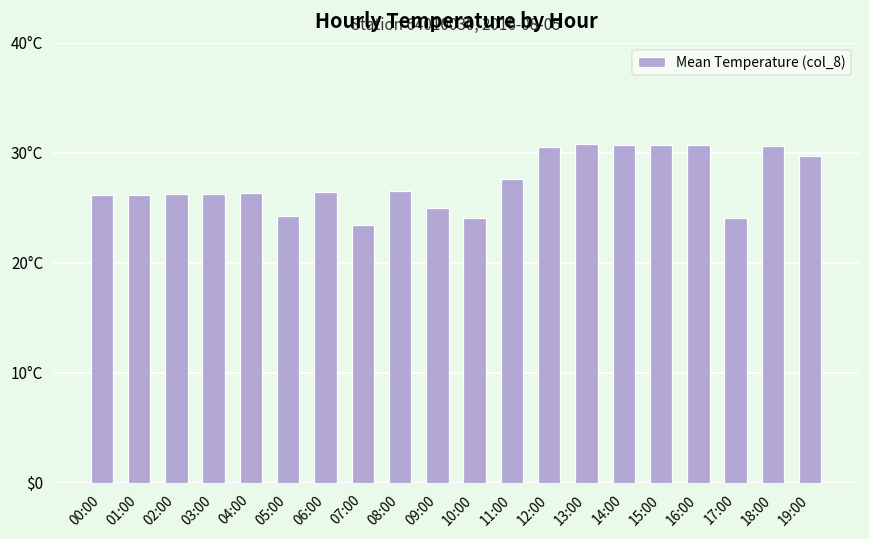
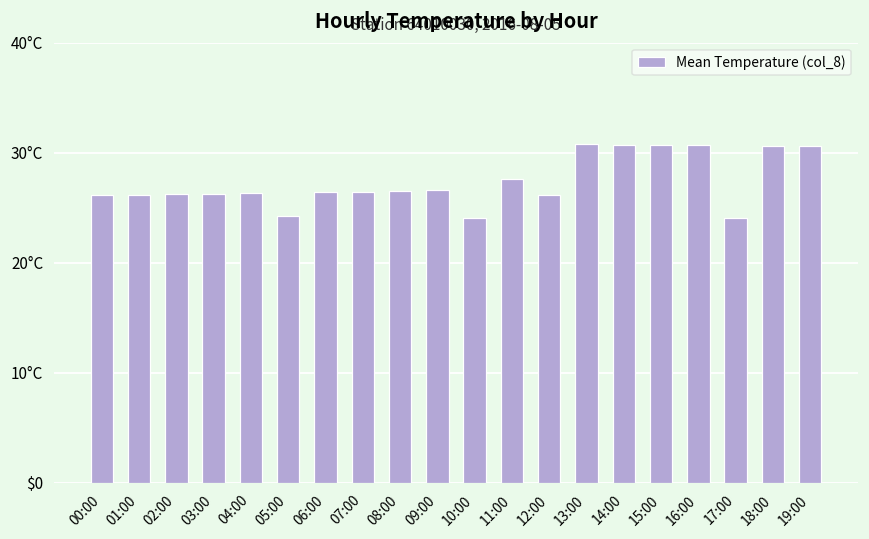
  {
    "00:00": "26°C",
    "01:00": "26°C",
    "02:00": "26°C",
    "03:00": "26°C",
    "04:00": "26°C",
    "05:00": "24°C",
    "06:00": "26°C",
-   "07:00": "23°C",
+   "07:00": "26°C",
    "08:00": "27°C",
-   "09:00": "25°C",
+   "09:00": "27°C",
    "10:00": "24°C",
    "11:00": "28°C",
-   "12:00": "31°C",
+   "12:00": "26°C",
    "13:00": "31°C",
    "14:00": "31°C",
    "15:00": "31°C",
    "16:00": "31°C",
    "17:00": "24°C",
    "18:00": "31°C",
-   "19:00": "30°C"
+   "19:00": "31°C"
  }
